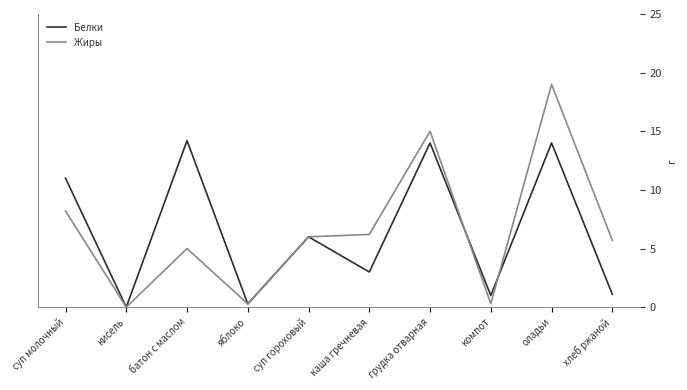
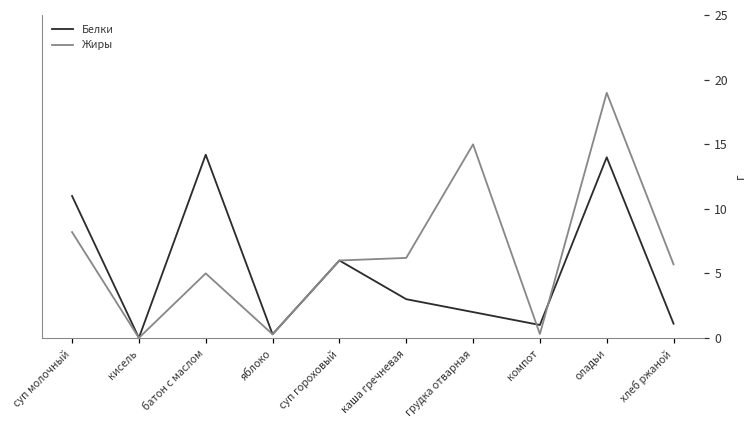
  {
    "Белки": {
      "суп молочный": 11,
      "батон с маслом": 14,
      "каша гречневая": 3,
-     "грудка отварная": 14,
+     "грудка отварная": 2,
      "компот": 1,
      "оладьи": 14,
      "хлеб ржаной": 1
    },
    "Жиры": {
      "суп молочный": 8,
      "батон с маслом": 5,
      "каша гречневая": 6,
      "грудка отварная": 15,
      "компот": 0.3,
      "оладьи": 19,
      "хлеб ржаной": 5.7
    }
  }
